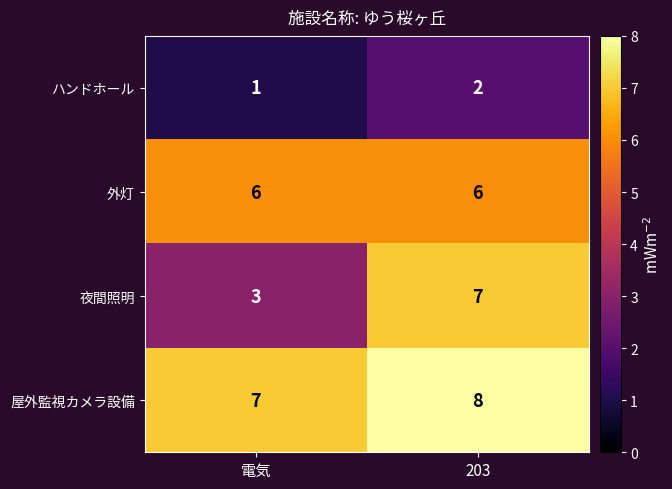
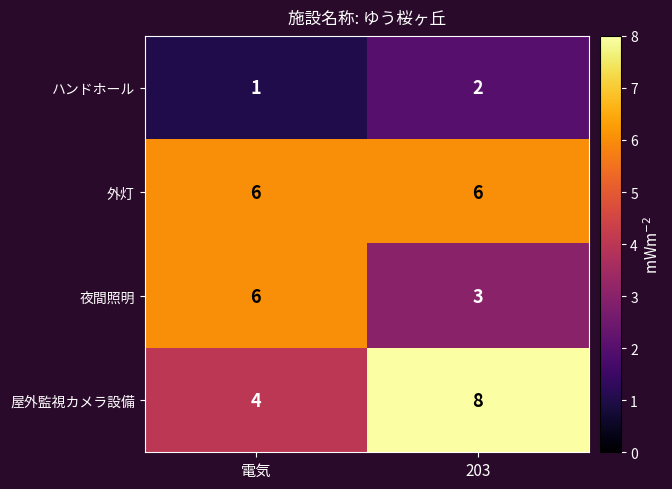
  {
    "ハンドホール": {
      "電気": 1,
      "203": 2
    },
    "外灯": {
      "電気": 6,
      "203": 6
    },
    "夜間照明": {
-     "電気": 3,
-     "203": 7
+     "電気": 6,
+     "203": 3
    },
    "屋外監視カメラ設備": {
-     "電気": 7,
+     "電気": 4,
      "203": 8
    }
  }
